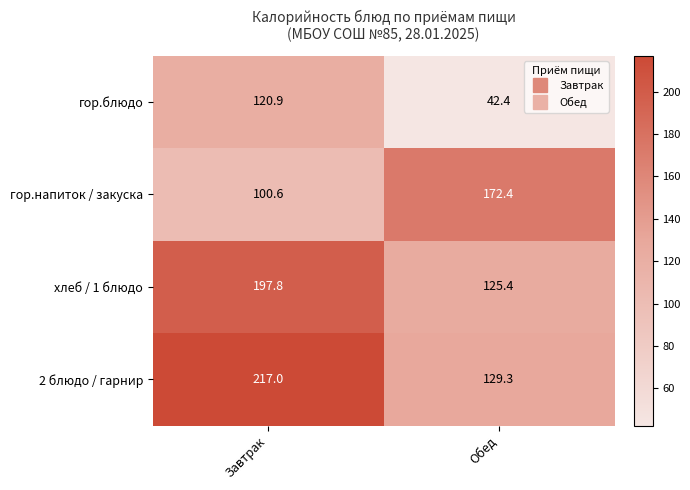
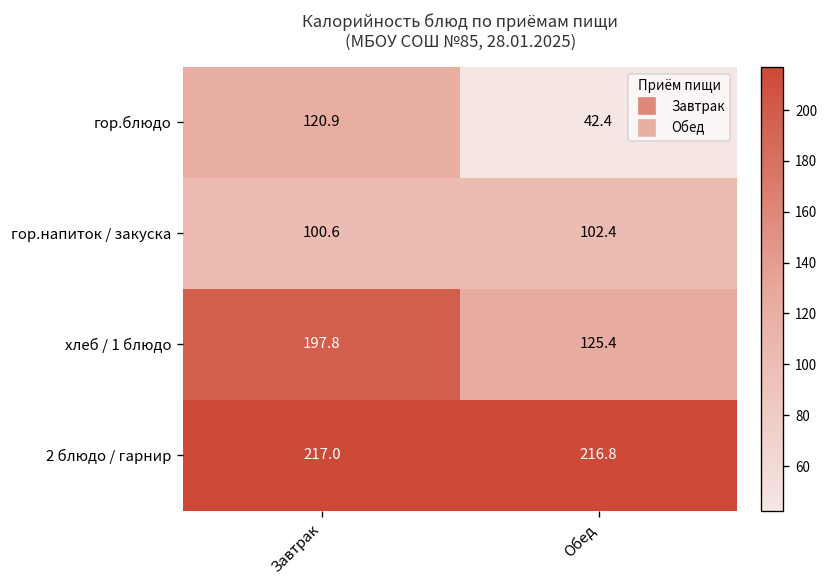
  {
    "гор.блюдо": {
      "Завтрак": 120.9,
      "Обед": 42.4
    },
    "гор.напиток / закуска": {
      "Завтрак": 100.6,
-     "Обед": 172.4
+     "Обед": 102.4
    },
    "хлеб / 1 блюдо": {
      "Завтрак": 197.8,
      "Обед": 125.4
    },
    "2 блюдо / гарнир": {
      "Завтрак": 217.0,
-     "Обед": 129.3
+     "Обед": 216.8
    }
  }
